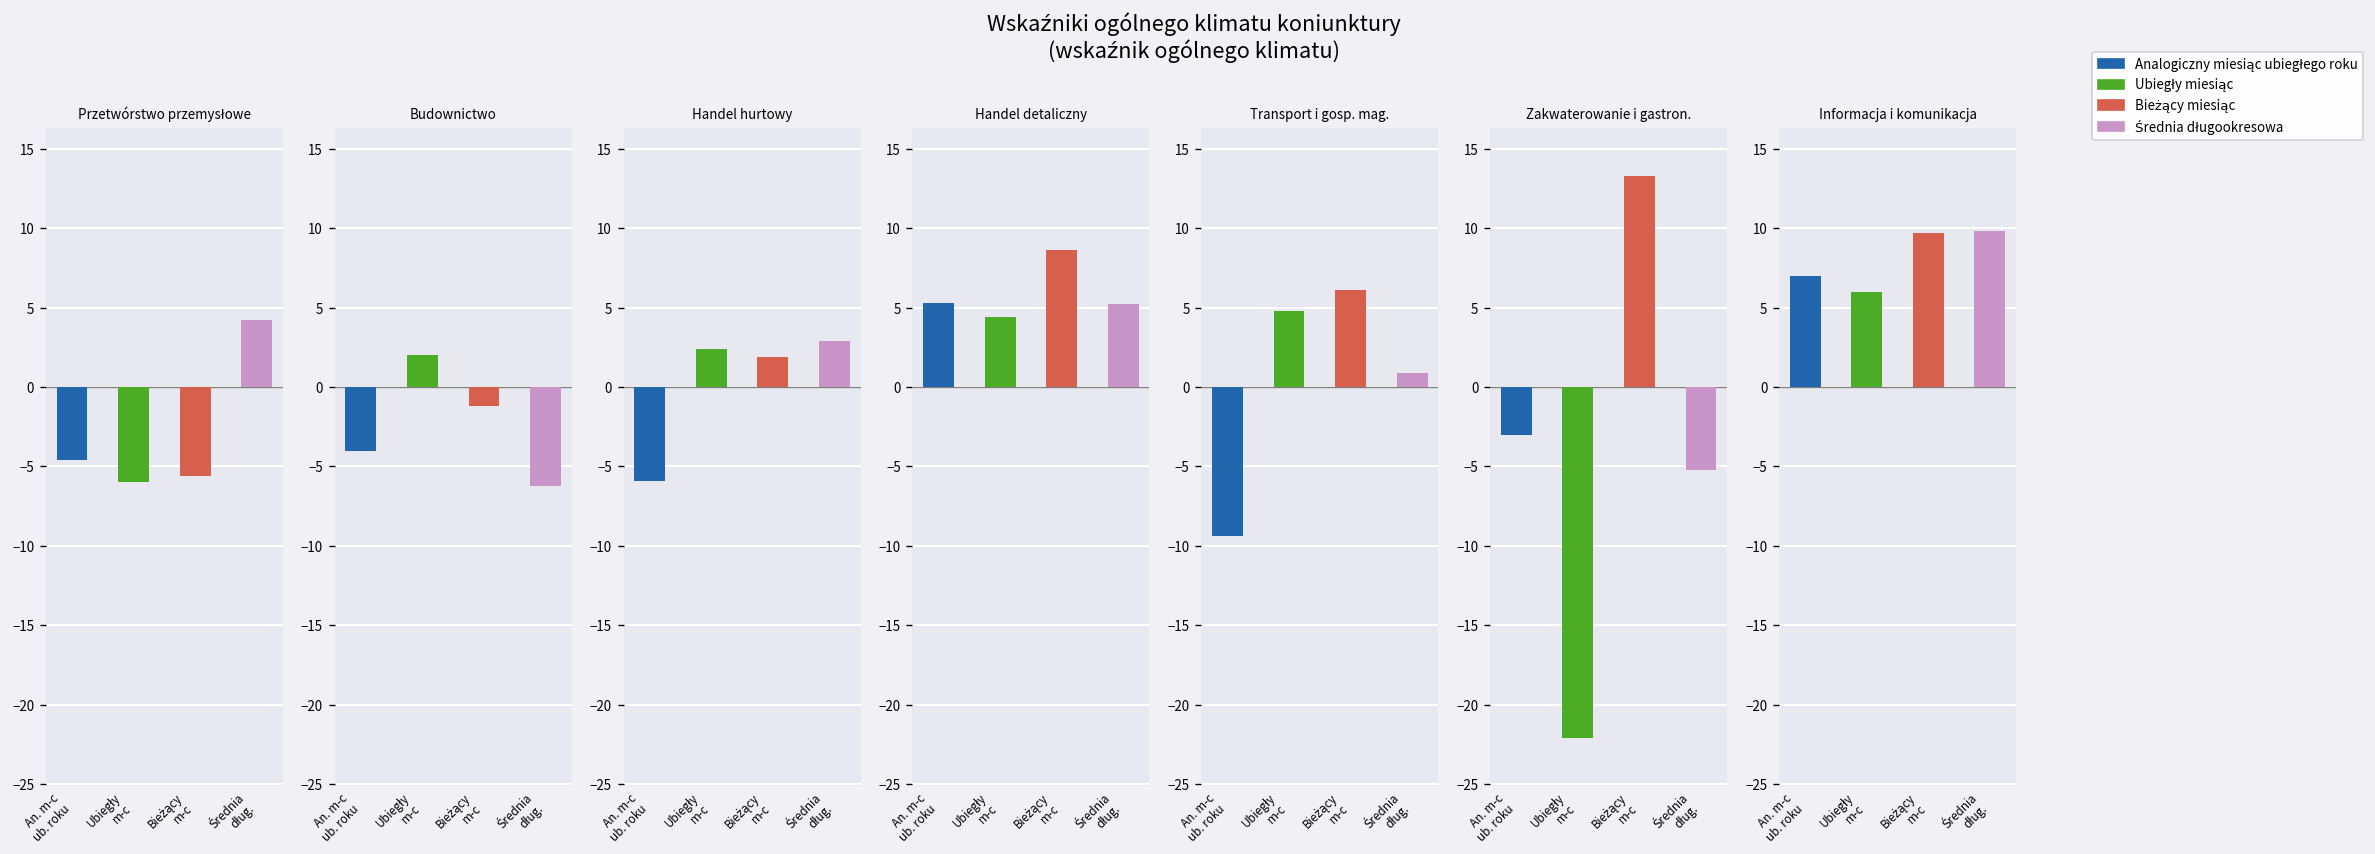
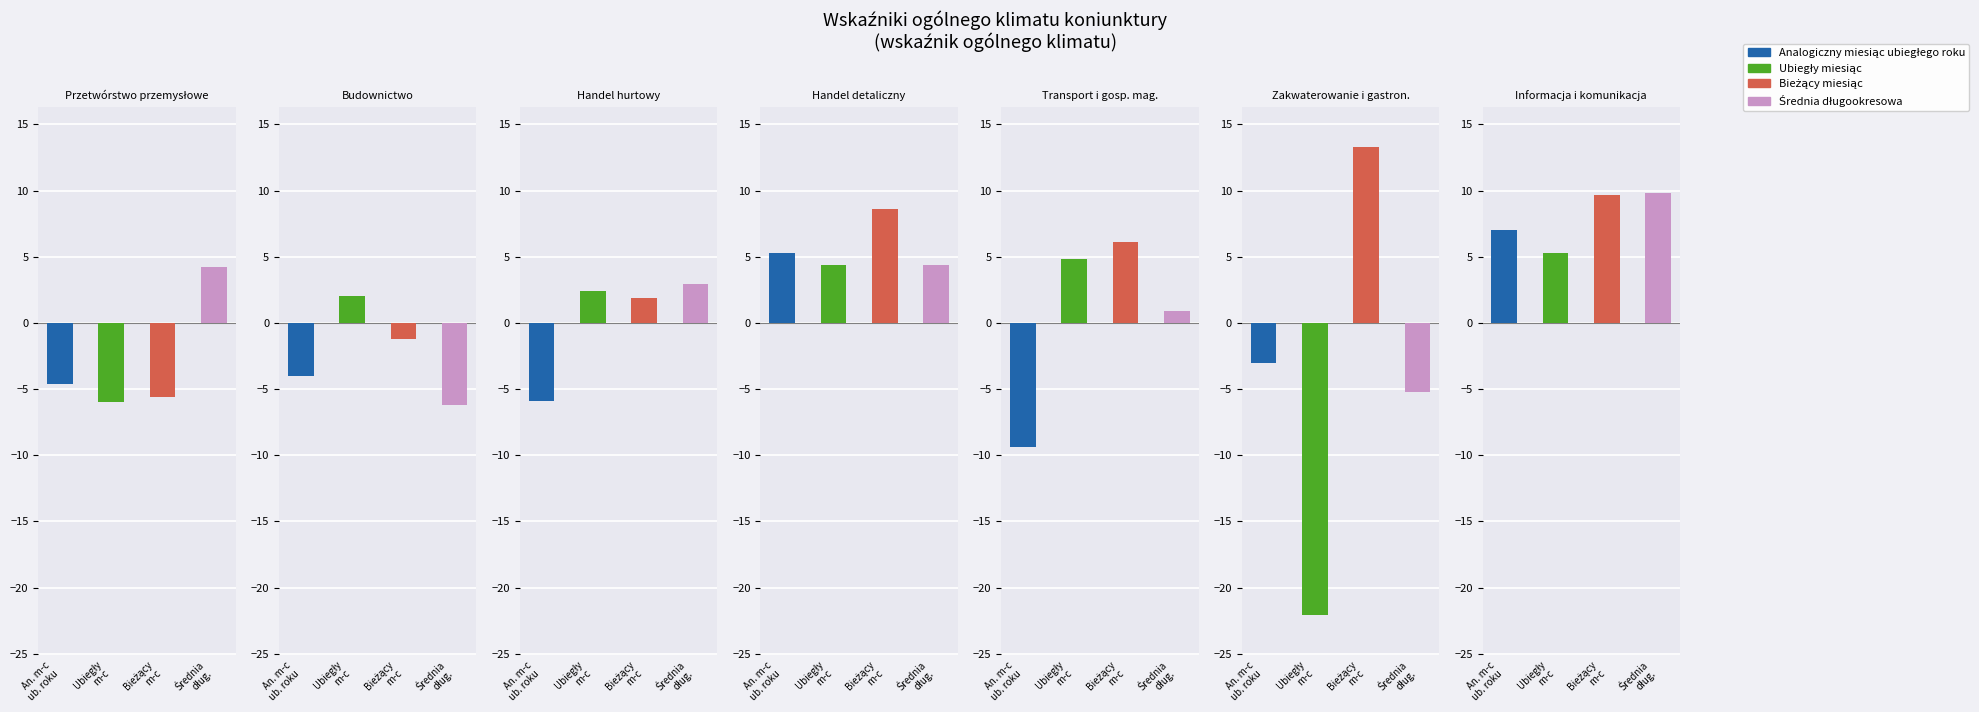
  {
    "Przetwórstwo przemysłowe": {
      "An. m-c ub. roku": -4.6,
      "Ubiegły m-c": -6.0,
      "Bieżący m-c": -5.6,
      "Średnia dług.": 4.2
    },
    "Budownictwo": {
      "An. m-c ub. roku": -4.0,
      "Ubiegły m-c": 2.0,
      "Bieżący m-c": -1.2,
      "Średnia dług.": -6.2
    },
    "Handel hurtowy": {
      "An. m-c ub. roku": -5.9,
      "Ubiegły m-c": 2.4,
      "Bieżący m-c": 1.9,
      "Średnia dług.": 2.9
    },
    "Handel detaliczny": {
      "An. m-c ub. roku": 5.3,
      "Ubiegły m-c": 4.4,
      "Bieżący m-c": 8.6,
-     "Średnia dług.": 5.2
+     "Średnia dług.": 4.4
    },
    "Transport i gosp. mag.": {
      "An. m-c ub. roku": -9.4,
      "Ubiegły m-c": 4.8,
      "Bieżący m-c": 6.1,
      "Średnia dług.": 0.9
    },
    "Zakwaterowanie i gastron.": {
      "An. m-c ub. roku": -3.0,
      "Ubiegły m-c": -22.1,
      "Bieżący m-c": 13.3,
      "Średnia dług.": -5.2
    },
    "Informacja i komunikacja": {
      "An. m-c ub. roku": 7.0,
-     "Ubiegły m-c": 6.0,
+     "Ubiegły m-c": 5.3,
      "Bieżący m-c": 9.7,
      "Średnia dług.": 9.8
    }
  }
